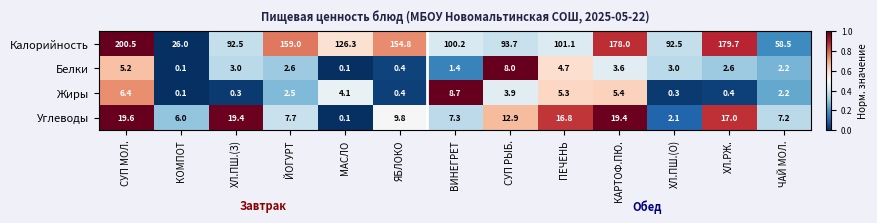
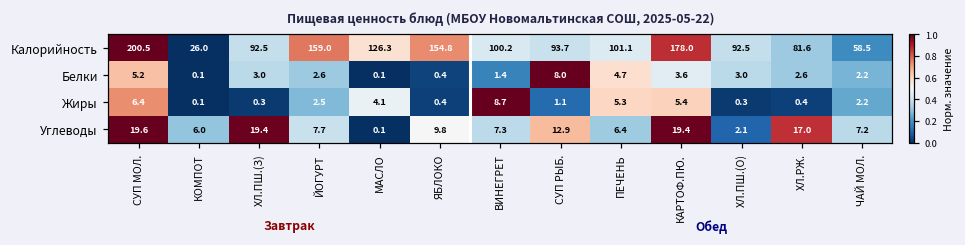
  {
    "Калорийность": {
      "СУП МОЛ.": 200.5,
      "КОМПОТ": 26.0,
      "ХЛ.ПШ.(З)": 92.5,
      "ЙОГУРТ": 159.0,
      "МАСЛО": 126.3,
      "ЯБЛОКО": 154.8,
      "ВИНЕГРЕТ": 100.2,
      "СУП РЫБ.": 93.7,
      "ПЕЧЕНЬ": 101.1,
      "КАРТОФ.ПЮ.": 178.0,
      "ХЛ.ПШ.(О)": 92.5,
-     "ХЛ.РЖ.": 179.7,
+     "ХЛ.РЖ.": 81.6,
      "ЧАЙ МОЛ.": 58.5
    },
    "Белки": {
      "СУП МОЛ.": 5.2,
      "КОМПОТ": 0.1,
      "ХЛ.ПШ.(З)": 3.0,
      "ЙОГУРТ": 2.6,
      "МАСЛО": 0.1,
      "ЯБЛОКО": 0.4,
      "ВИНЕГРЕТ": 1.4,
      "СУП РЫБ.": 8.0,
      "ПЕЧЕНЬ": 4.7,
      "КАРТОФ.ПЮ.": 3.6,
      "ХЛ.ПШ.(О)": 3.0,
      "ХЛ.РЖ.": 2.6,
      "ЧАЙ МОЛ.": 2.2
    },
    "Жиры": {
      "СУП МОЛ.": 6.4,
      "КОМПОТ": 0.1,
      "ХЛ.ПШ.(З)": 0.3,
      "ЙОГУРТ": 2.5,
      "МАСЛО": 4.1,
      "ЯБЛОКО": 0.4,
      "ВИНЕГРЕТ": 8.7,
-     "СУП РЫБ.": 3.9,
+     "СУП РЫБ.": 1.1,
      "ПЕЧЕНЬ": 5.3,
      "КАРТОФ.ПЮ.": 5.4,
      "ХЛ.ПШ.(О)": 0.3,
      "ХЛ.РЖ.": 0.4,
      "ЧАЙ МОЛ.": 2.2
    },
    "Углеводы": {
      "СУП МОЛ.": 19.6,
      "КОМПОТ": 6.0,
      "ХЛ.ПШ.(З)": 19.4,
      "ЙОГУРТ": 7.7,
      "МАСЛО": 0.1,
      "ЯБЛОКО": 9.8,
      "ВИНЕГРЕТ": 7.3,
      "СУП РЫБ.": 12.9,
-     "ПЕЧЕНЬ": 16.8,
+     "ПЕЧЕНЬ": 6.4,
      "КАРТОФ.ПЮ.": 19.4,
      "ХЛ.ПШ.(О)": 2.1,
      "ХЛ.РЖ.": 17.0,
      "ЧАЙ МОЛ.": 7.2
    }
  }
